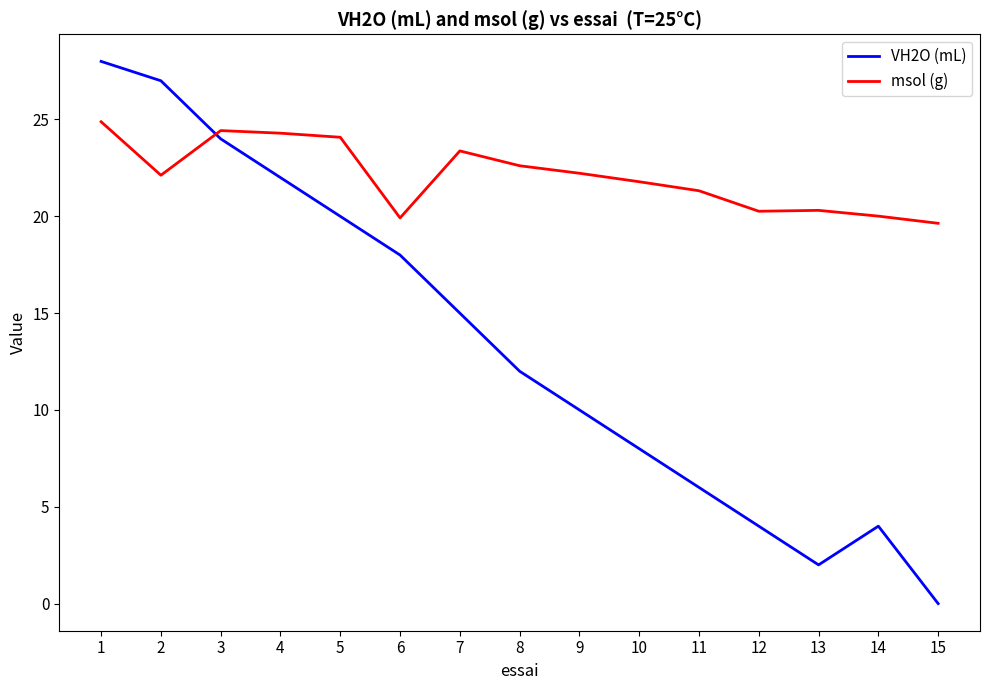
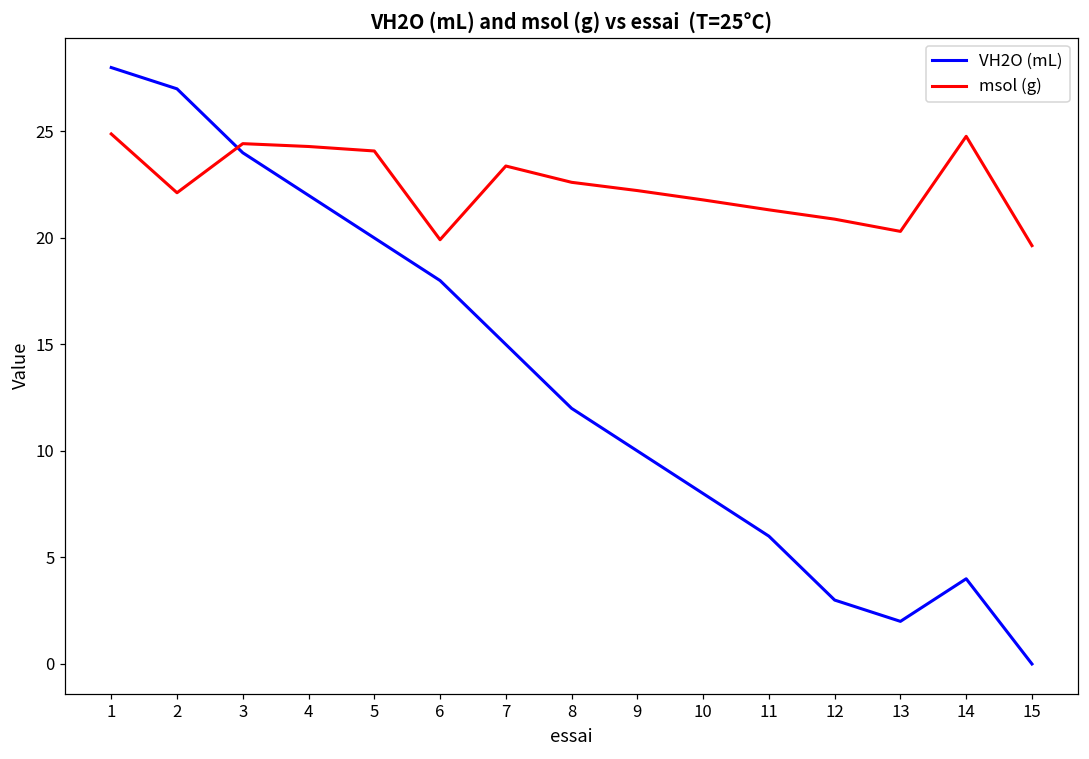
  {
    "VH2O (mL)": {
      "1": 28,
      "2": 27,
      "3": 24,
      "4": 22,
      "5": 20,
      "6": 18,
      "7": 15,
      "8": 12,
      "9": 10,
      "10": 8,
      "11": 6,
-     "12": 4,
+     "12": 3,
      "13": 2,
      "14": 4,
      "15": 0
    },
    "msol (g)": {
      "1": 24.9,
      "2": 22.1,
      "3": 24.4,
      "4": 24.3,
      "5": 24.1,
      "6": 19.9,
      "7": 23.4,
      "8": 22.6,
      "9": 22.2,
      "10": 21.8,
      "11": 21.3,
-     "12": 20.3,
+     "12": 20.9,
      "13": 20.3,
-     "14": 20.0,
+     "14": 24.8,
      "15": 19.6
    }
  }
